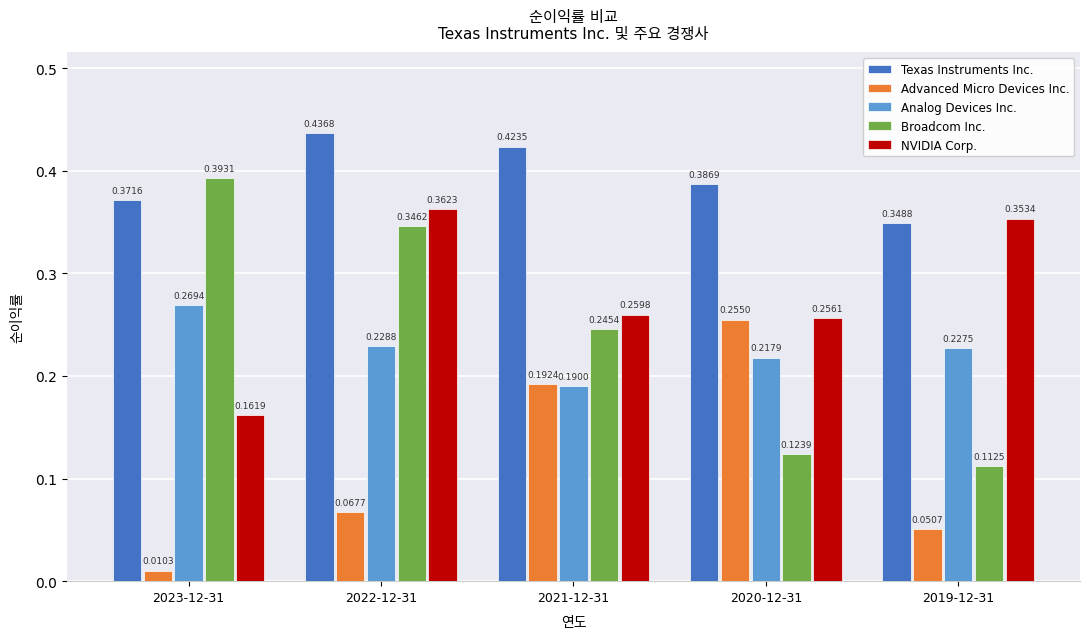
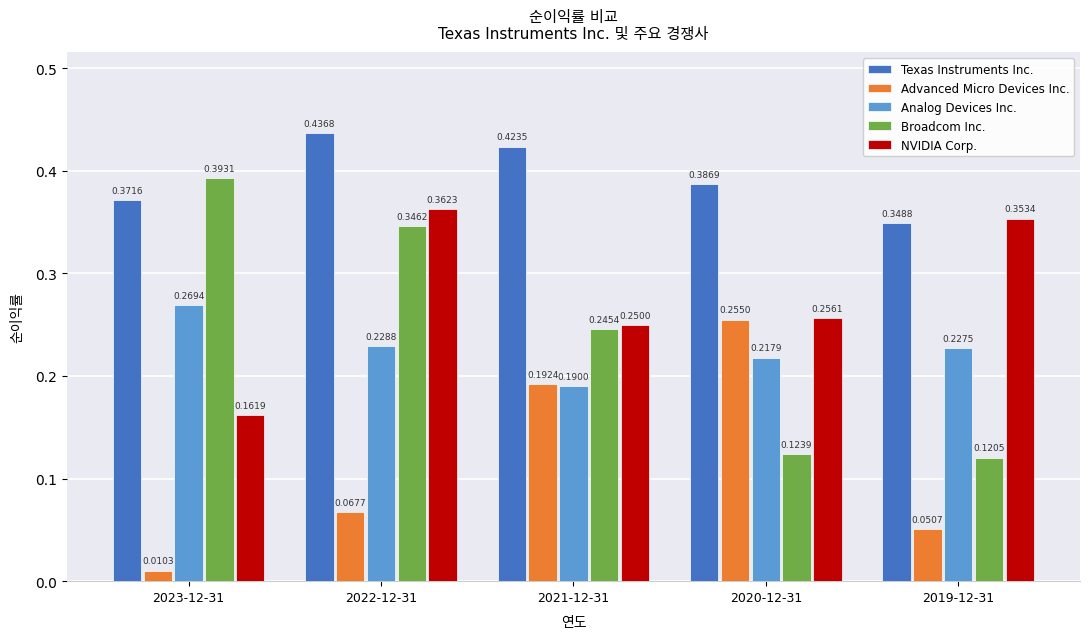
  {
    "Advanced Micro Devices Inc.": {
      "2023-12-31": 0.0103,
      "2022-12-31": 0.0677,
      "2021-12-31": 0.1924,
      "2020-12-31": 0.2550,
      "2019-12-31": 0.0507
    },
    "Broadcom Inc.": {
      "2023-12-31": 0.3931,
      "2022-12-31": 0.3462,
      "2021-12-31": 0.2454,
      "2020-12-31": 0.1239,
-     "2019-12-31": 0.1125
+     "2019-12-31": 0.1205
    },
    "NVIDIA Corp.": {
      "2023-12-31": 0.1619,
      "2022-12-31": 0.3623,
-     "2021-12-31": 0.2598,
+     "2021-12-31": 0.2500,
      "2020-12-31": 0.2561,
      "2019-12-31": 0.3534
    }
  }
